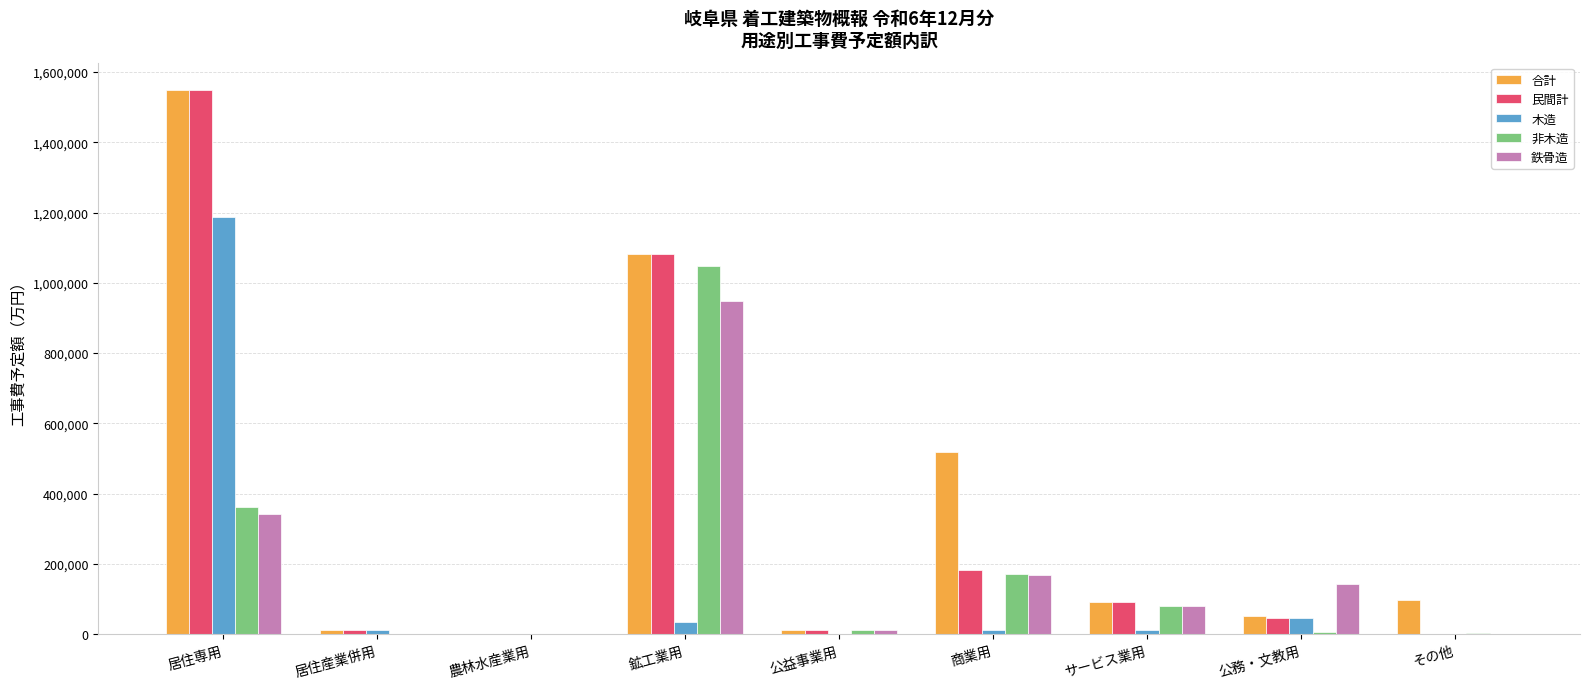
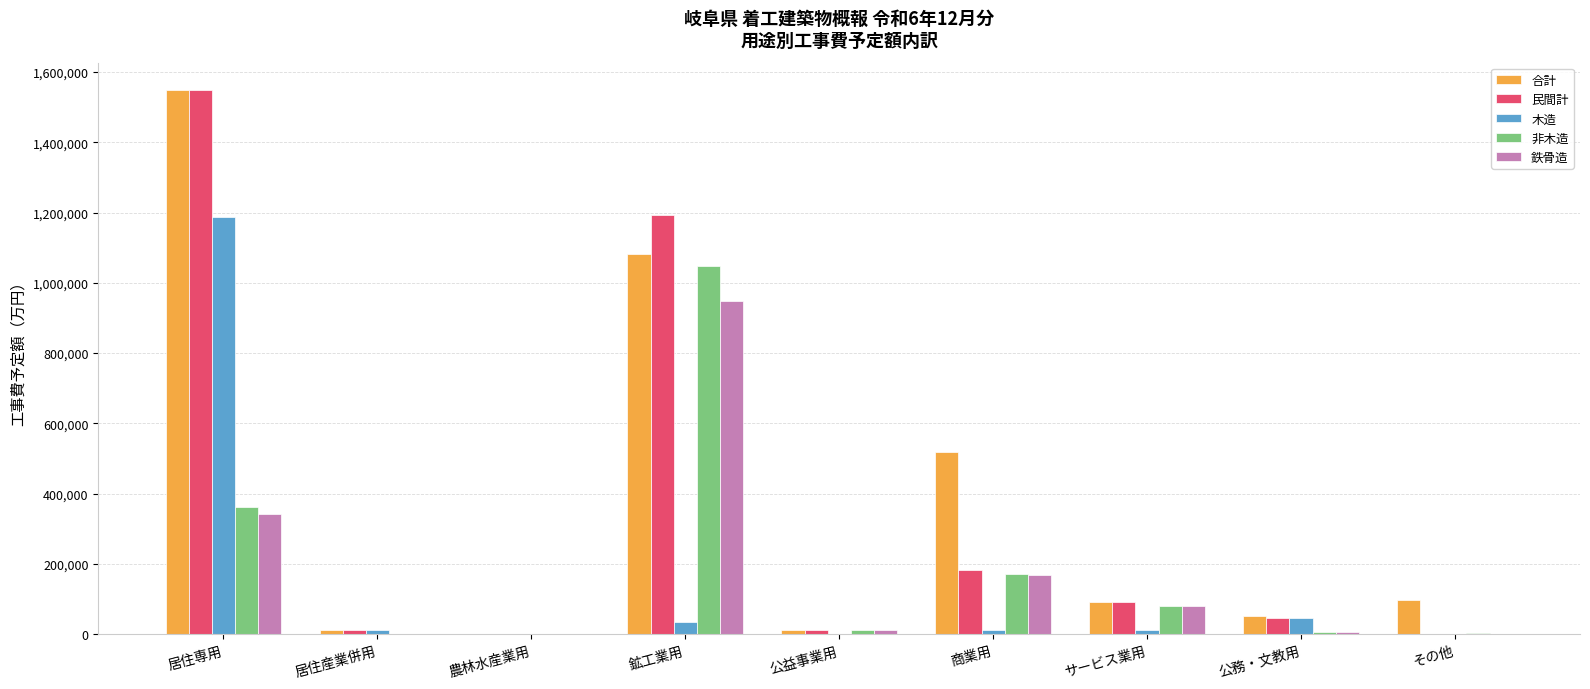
  {
    "合計": {
      "居住専用": "1,550,000",
      "居住産業併用": "10,000",
      "鉱工業用": "1,080,000",
      "公益事業用": "10,000",
      "商業用": "520,000",
      "サービス業用": "90,000",
      "公務・文教用": "50,000",
      "その他": "100,000"
    },
    "民間計": {
      "居住専用": "1,550,000",
      "居住産業併用": "10,000",
-     "鉱工業用": "1,080,000",
+     "鉱工業用": "1,190,000",
      "公益事業用": "10,000",
      "商業用": "180,000",
      "サービス業用": "90,000",
      "公務・文教用": "50,000"
    },
    "木造": {
      "居住専用": "1,190,000",
      "居住産業併用": "10,000",
      "農林水産業用": "0",
      "鉱工業用": "30,000",
      "公益事業用": "0",
      "商業用": "10,000",
      "サービス業用": "10,000",
      "公務・文教用": "40,000",
      "その他": "0"
    },
    "非木造": {
      "居住専用": "360,000",
      "居住産業併用": "0",
      "鉱工業用": "1,050,000",
      "公益事業用": "10,000",
      "商業用": "170,000",
      "サービス業用": "80,000"
    },
    "鉄骨造": {
      "居住専用": "340,000",
      "居住産業併用": "0",
      "鉱工業用": "950,000",
      "公益事業用": "10,000",
      "商業用": "170,000",
      "サービス業用": "80,000",
-     "公務・文教用": "140,000"
+     "公務・文教用": "10,000"
    }
  }
